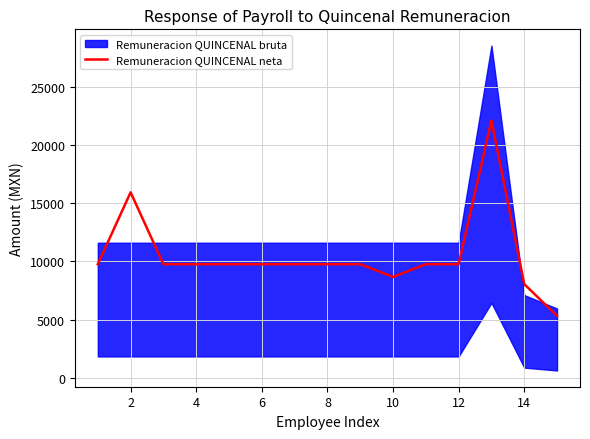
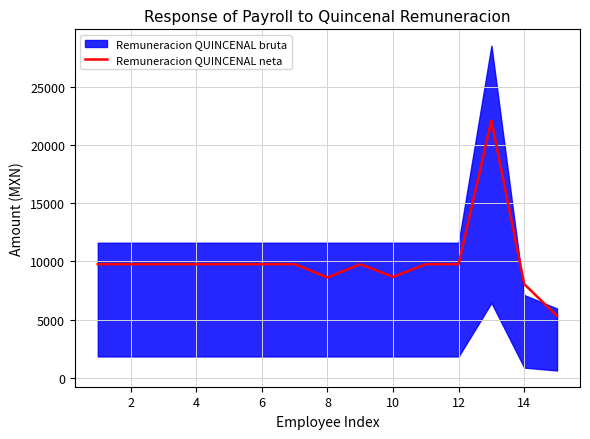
  {
    "Remuneracion QUINCENAL neta": {
-     "2": 15900,
+     "2": 9800,
      "4": 9800,
      "6": 9800,
-     "8": 9800,
+     "8": 8600,
      "10": 8700,
      "12": 9800,
      "14": 8100
    }
  }
